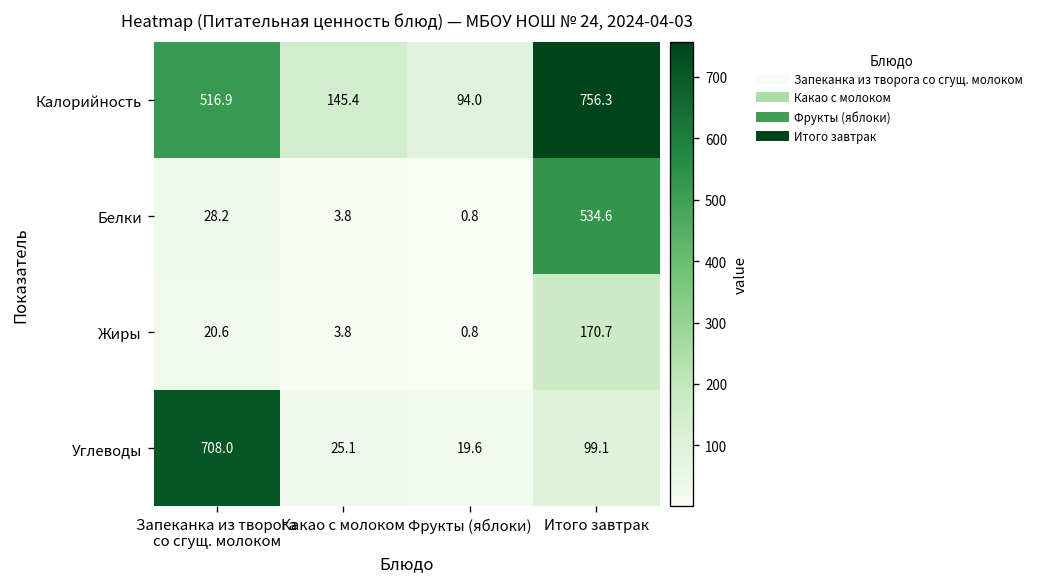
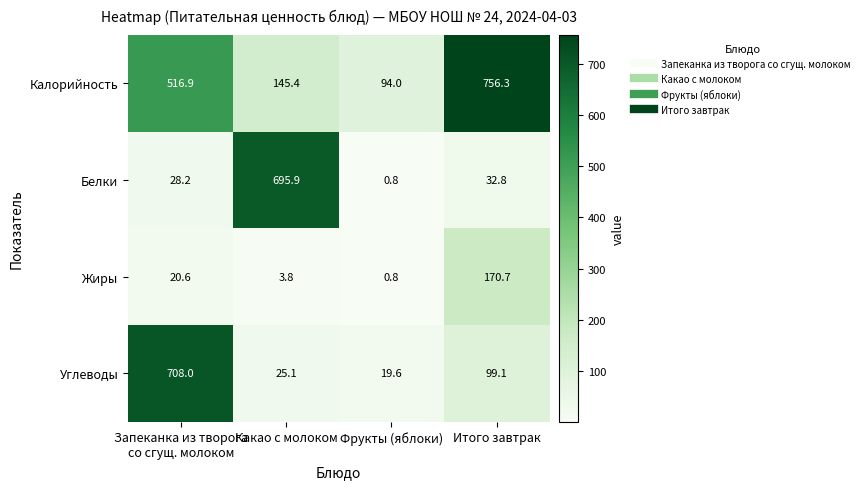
  {
    "Калорийность": {
      "Запеканка из творога со сгущ. молоком": 516.9,
      "Какао с молоком": 145.4,
      "Фрукты (яблоки)": 94.0,
      "Итого завтрак": 756.3
    },
    "Белки": {
      "Запеканка из творога со сгущ. молоком": 28.2,
-     "Какао с молоком": 3.8,
+     "Какао с молоком": 695.9,
      "Фрукты (яблоки)": 0.8,
-     "Итого завтрак": 534.6
+     "Итого завтрак": 32.8
    },
    "Жиры": {
      "Запеканка из творога со сгущ. молоком": 20.6,
      "Какао с молоком": 3.8,
      "Фрукты (яблоки)": 0.8,
      "Итого завтрак": 170.7
    },
    "Углеводы": {
      "Запеканка из творога со сгущ. молоком": 708.0,
      "Какао с молоком": 25.1,
      "Фрукты (яблоки)": 19.6,
      "Итого завтрак": 99.1
    }
  }
